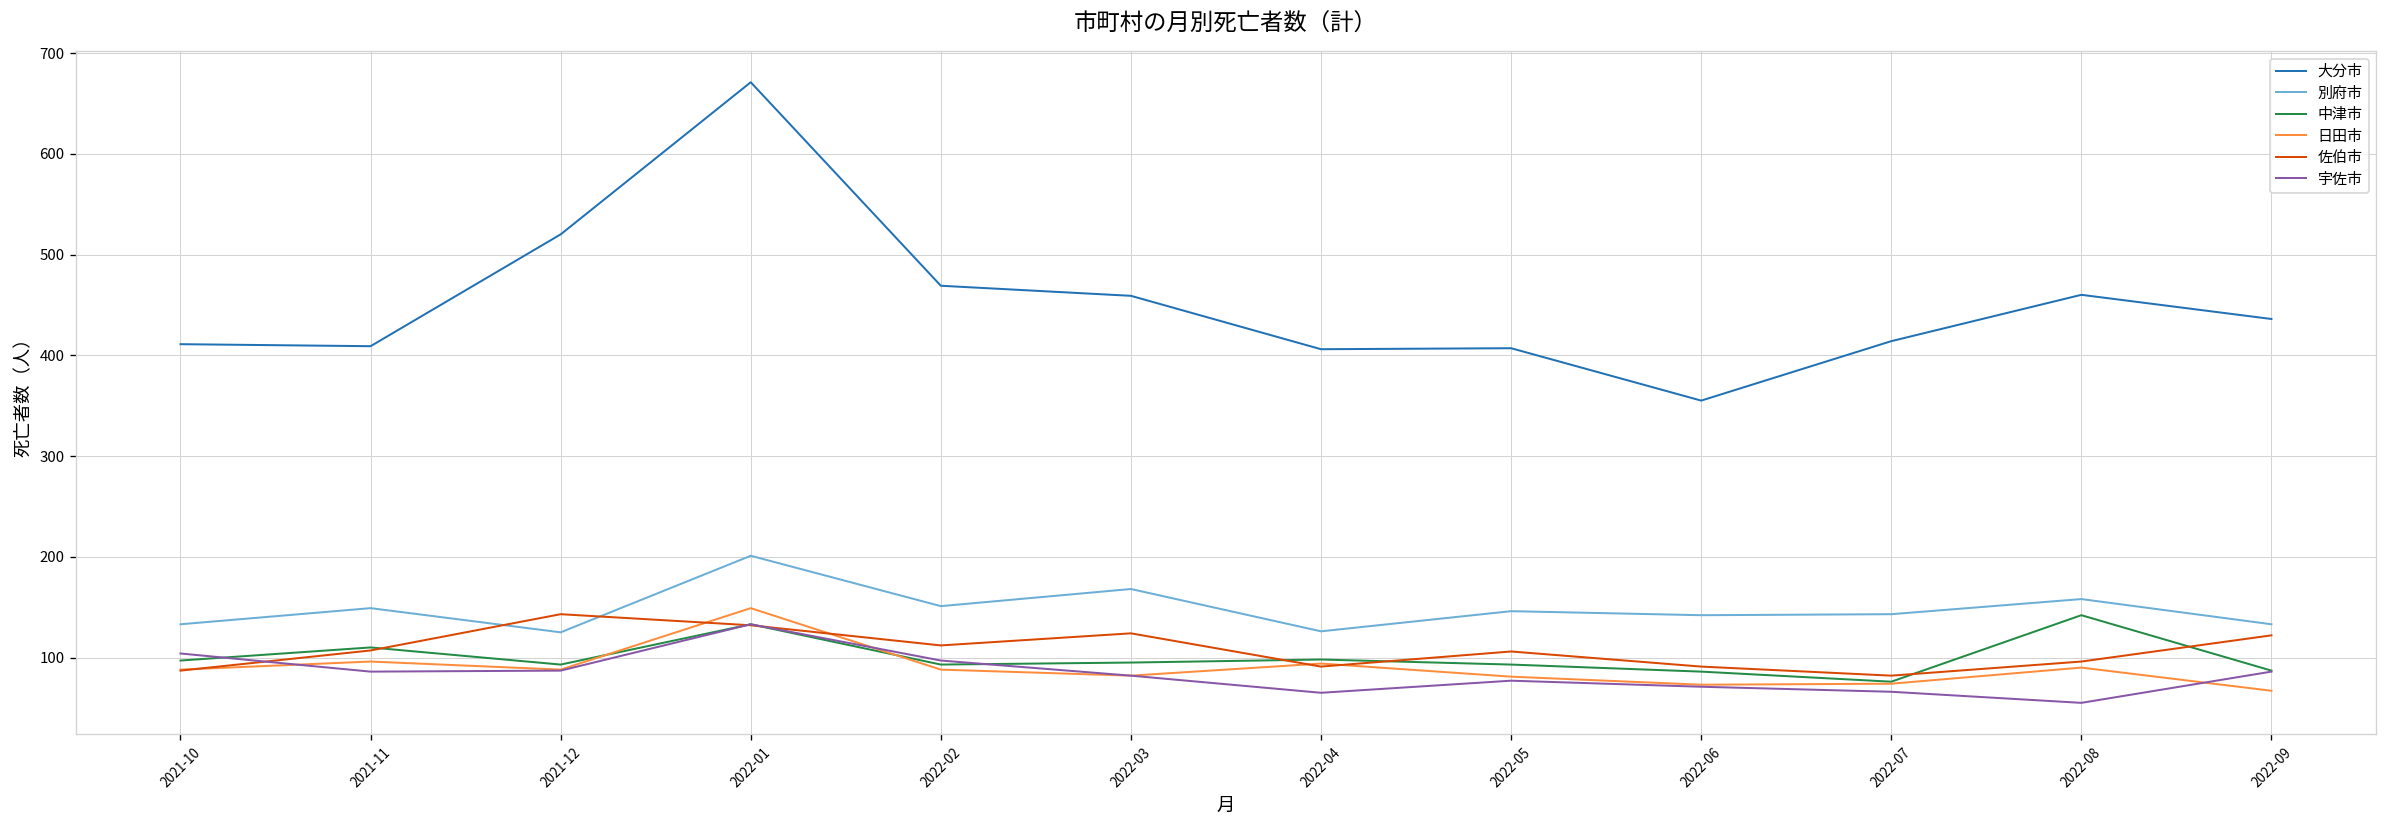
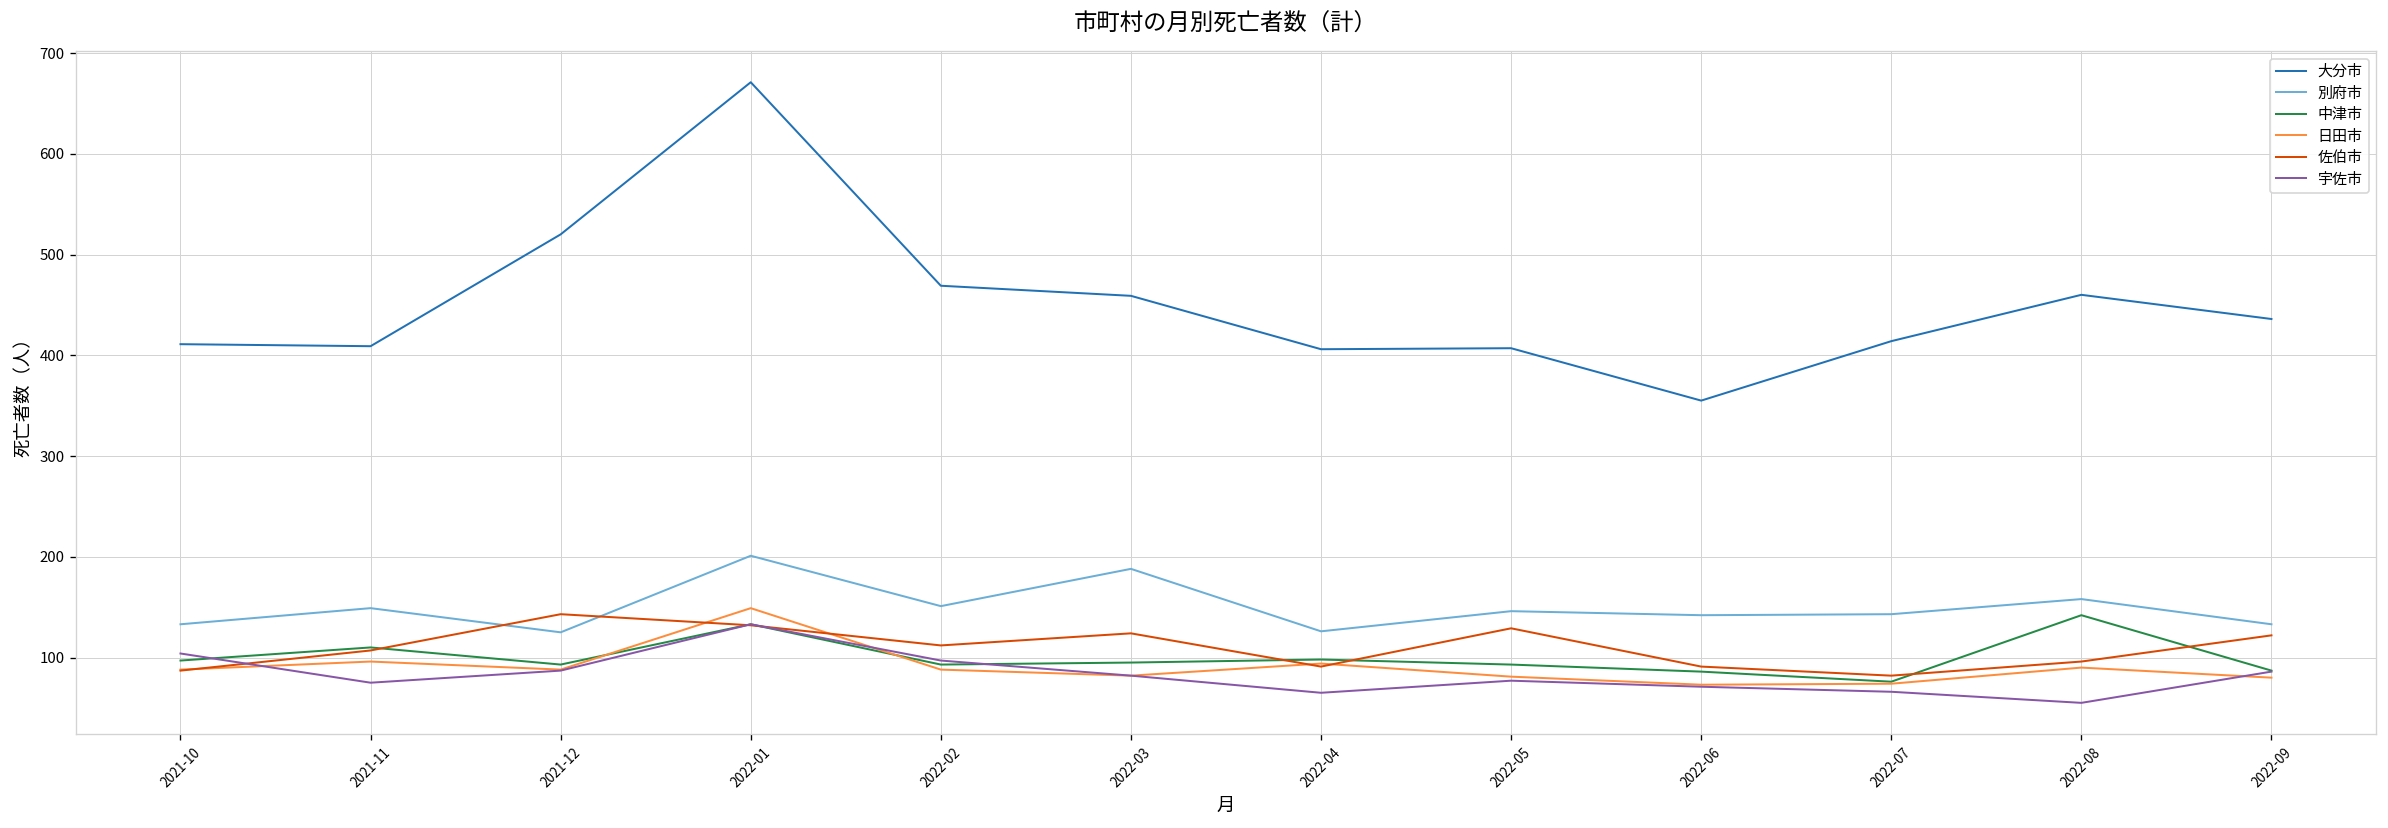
  {
    "大分市": {
      "2021-10": 410,
      "2021-11": 410,
      "2021-12": 520,
      "2022-01": 670,
      "2022-02": 470,
      "2022-03": 460,
      "2022-04": 410,
      "2022-05": 410,
      "2022-06": 360,
      "2022-07": 410,
      "2022-08": 460,
      "2022-09": 440
    },
    "別府市": {
      "2021-10": 130,
      "2021-11": 150,
      "2021-12": 130,
      "2022-01": 200,
      "2022-02": 150,
-     "2022-03": 170,
+     "2022-03": 190,
      "2022-04": 130,
      "2022-05": 150,
      "2022-06": 140,
      "2022-07": 140,
      "2022-08": 160,
      "2022-09": 130
    },
    "中津市": {
      "2021-10": 100,
      "2021-11": 110,
      "2021-12": 90,
      "2022-02": 90,
      "2022-03": 100,
      "2022-04": 100,
      "2022-05": 90,
      "2022-06": 90,
      "2022-08": 140
    },
    "日田市": {
      "2021-11": 100,
      "2022-01": 150,
      "2022-02": 90,
      "2022-05": 80,
      "2022-08": 90,
-     "2022-09": 70
+     "2022-09": 80
    },
    "佐伯市": {
      "2021-11": 110,
      "2021-12": 140,
      "2022-02": 110,
      "2022-03": 120,
-     "2022-05": 110,
+     "2022-05": 130,
      "2022-06": 90,
      "2022-07": 80,
      "2022-08": 100,
      "2022-09": 120
    },
    "宇佐市": {
      "2021-10": 100,
-     "2021-11": 90,
+     "2021-11": 80,
      "2022-02": 100,
      "2022-04": 70,
      "2022-05": 80,
      "2022-07": 70,
      "2022-08": 60
    }
  }
